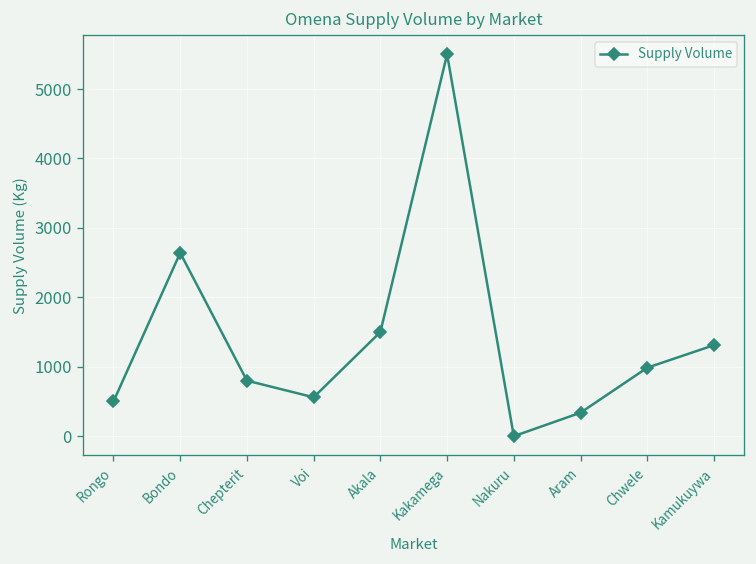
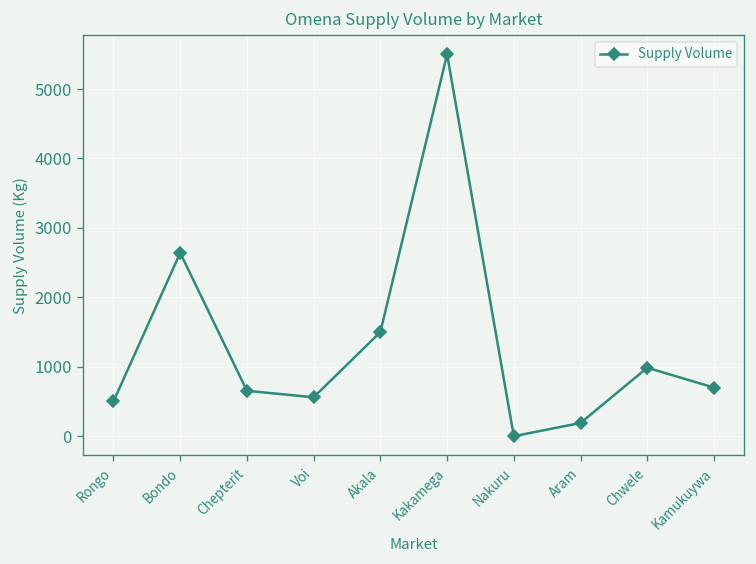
  {
    "Rongo": 500,
    "Bondo": 2600,
-   "Chepterit": 800,
+   "Chepterit": 700,
    "Voi": 600,
    "Akala": 1500,
    "Kakamega": 5500,
    "Nakuru": 0,
-   "Aram": 300,
+   "Aram": 200,
    "Chwele": 1000,
-   "Kamukuywa": 1300
+   "Kamukuywa": 700
  }
